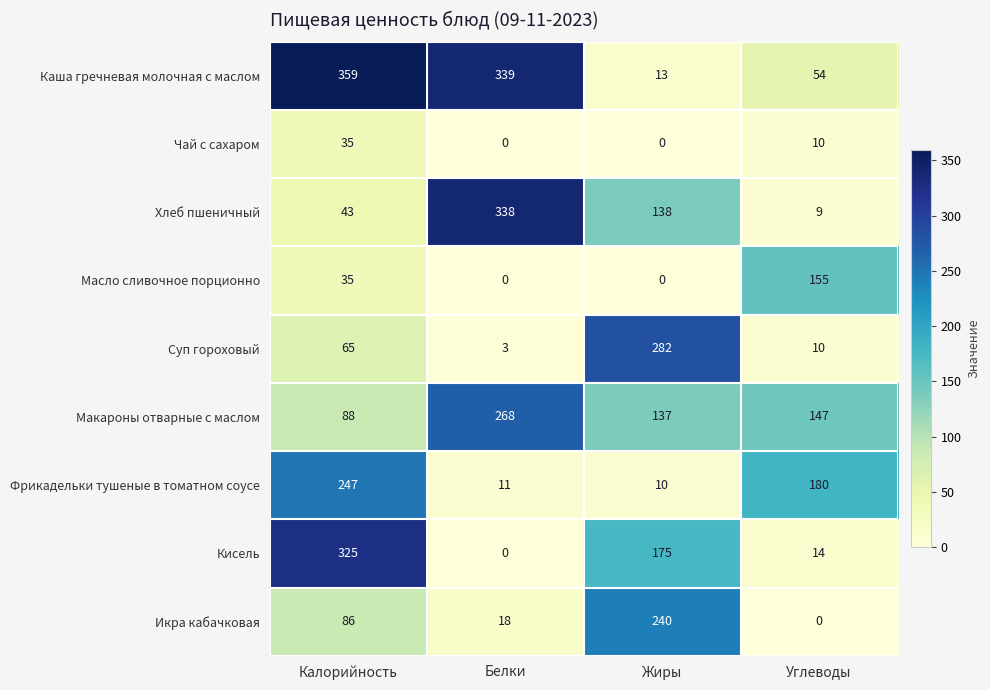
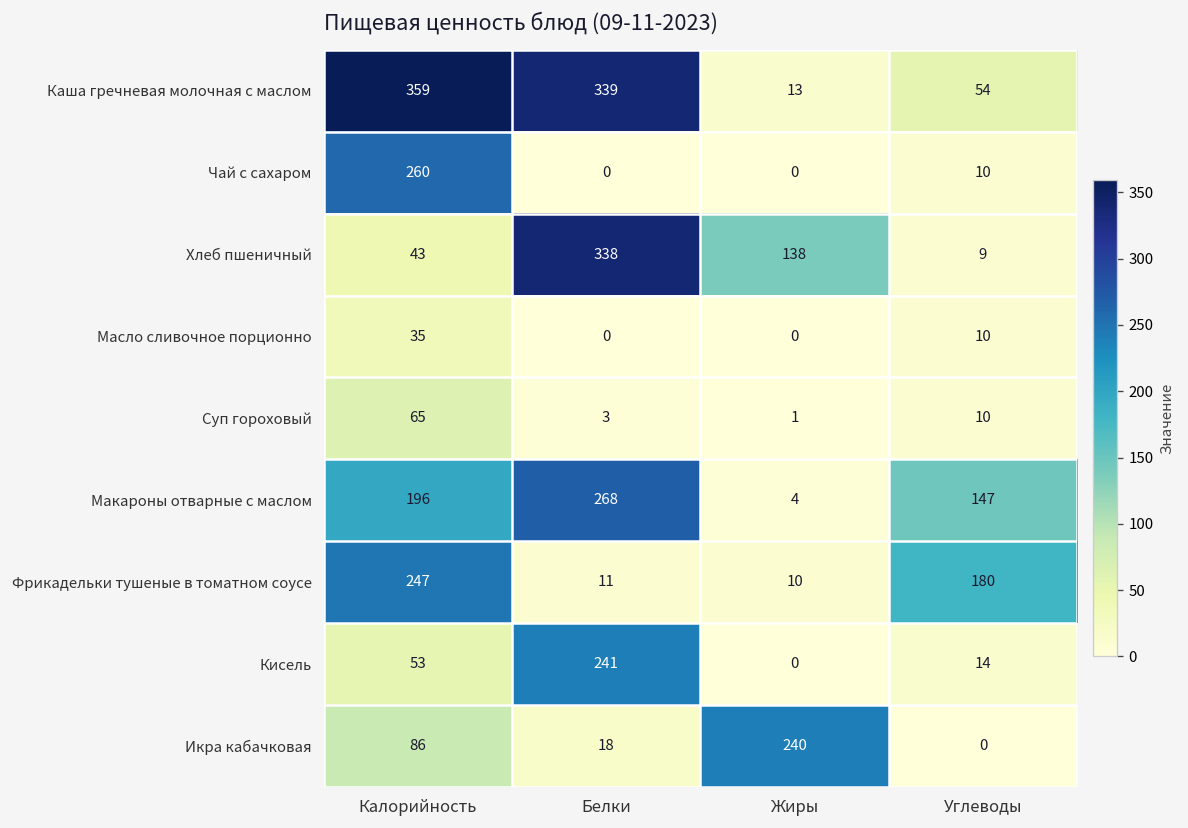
  {
    "Каша гречневая молочная с маслом": {
      "Калорийность": 359,
      "Белки": 339,
      "Жиры": 13,
      "Углеводы": 54
    },
    "Чай с сахаром": {
-     "Калорийность": 35,
+     "Калорийность": 260,
      "Белки": 0,
      "Жиры": 0,
      "Углеводы": 10
    },
    "Хлеб пшеничный": {
      "Калорийность": 43,
      "Белки": 338,
      "Жиры": 138,
      "Углеводы": 9
    },
    "Масло сливочное порционно": {
      "Калорийность": 35,
      "Белки": 0,
      "Жиры": 0,
-     "Углеводы": 155
+     "Углеводы": 10
    },
    "Суп гороховый": {
      "Калорийность": 65,
      "Белки": 3,
-     "Жиры": 282,
+     "Жиры": 1,
      "Углеводы": 10
    },
    "Макароны отварные с маслом": {
-     "Калорийность": 88,
+     "Калорийность": 196,
      "Белки": 268,
-     "Жиры": 137,
+     "Жиры": 4,
      "Углеводы": 147
    },
    "Фрикадельки тушеные в томатном соусе": {
      "Калорийность": 247,
      "Белки": 11,
      "Жиры": 10,
      "Углеводы": 180
    },
    "Кисель": {
-     "Калорийность": 325,
-     "Белки": 0,
-     "Жиры": 175,
+     "Калорийность": 53,
+     "Белки": 241,
+     "Жиры": 0,
      "Углеводы": 14
    },
    "Икра кабачковая": {
      "Калорийность": 86,
      "Белки": 18,
      "Жиры": 240,
      "Углеводы": 0
    }
  }
